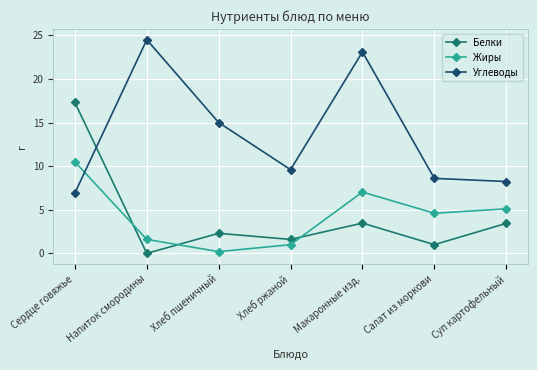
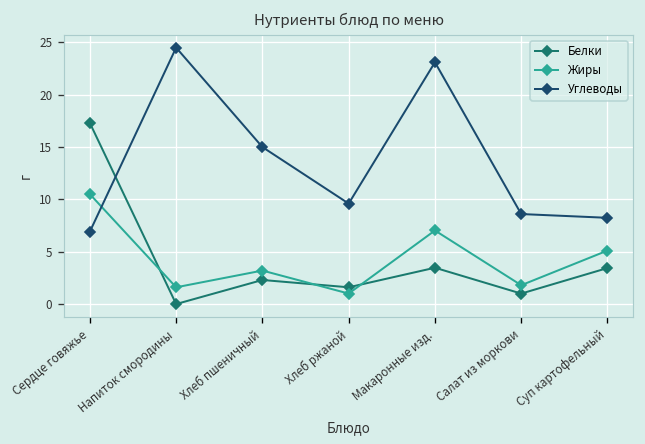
  {
    "Жиры": {
      "Сердце говяжье": 11,
      "Напиток смородины": 2,
-     "Хлеб пшеничный": 0,
+     "Хлеб пшеничный": 3,
      "Хлеб ржаной": 1,
      "Макаронные изд.": 7,
-     "Салат из моркови": 5,
+     "Салат из моркови": 2,
      "Суп картофельный": 5
    }
  }
